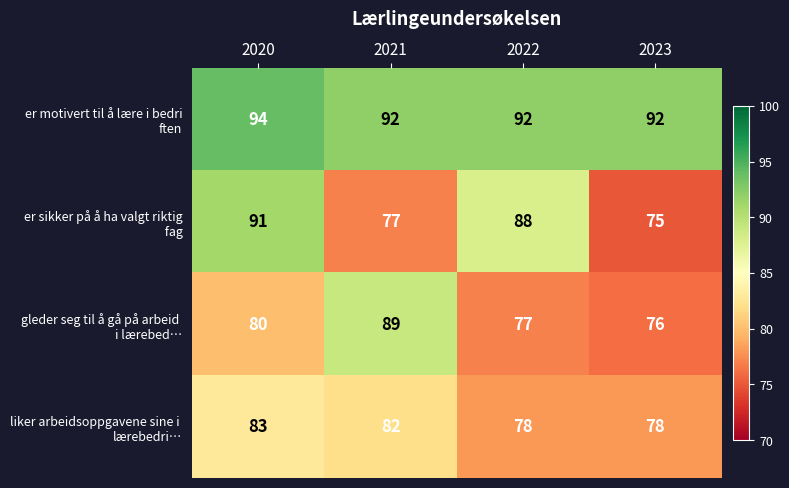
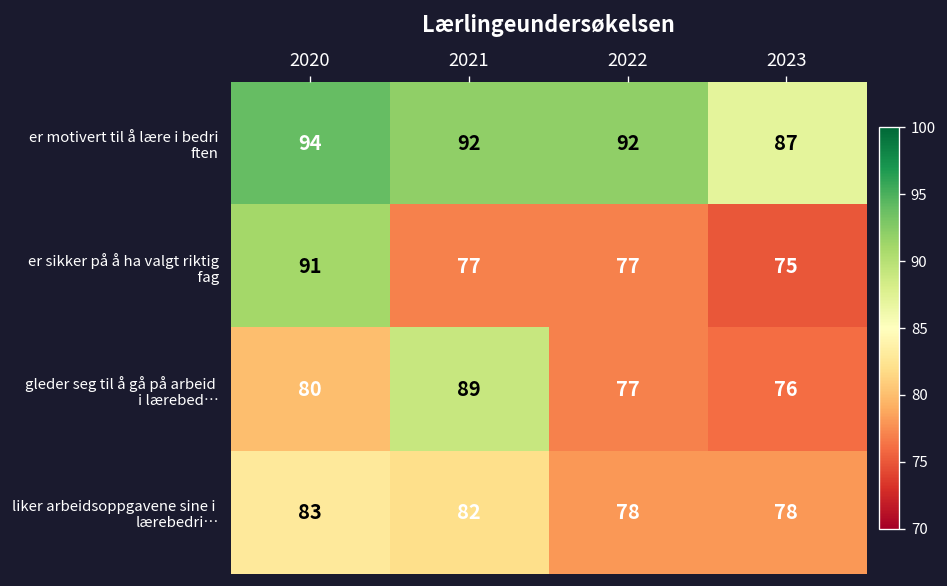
  {
    "er motivert til å lære i bedri ften": {
      "2020": 94,
      "2021": 92,
      "2022": 92,
-     "2023": 92
+     "2023": 87
    },
    "er sikker på å ha valgt riktig fag": {
      "2020": 91,
      "2021": 77,
-     "2022": 88,
+     "2022": 77,
      "2023": 75
    },
    "gleder seg til å gå på arbeid i lærebed…": {
      "2020": 80,
      "2021": 89,
      "2022": 77,
      "2023": 76
    },
    "liker arbeidsoppgavene sine i lærebedri…": {
      "2020": 83,
      "2021": 82,
      "2022": 78,
      "2023": 78
    }
  }
